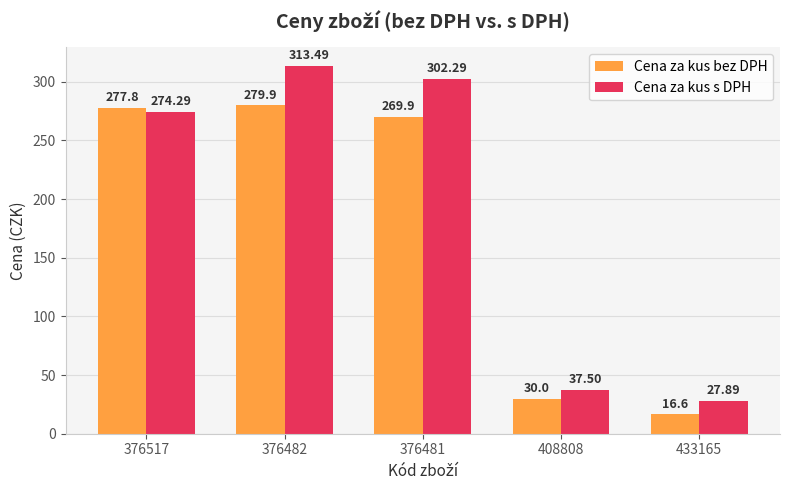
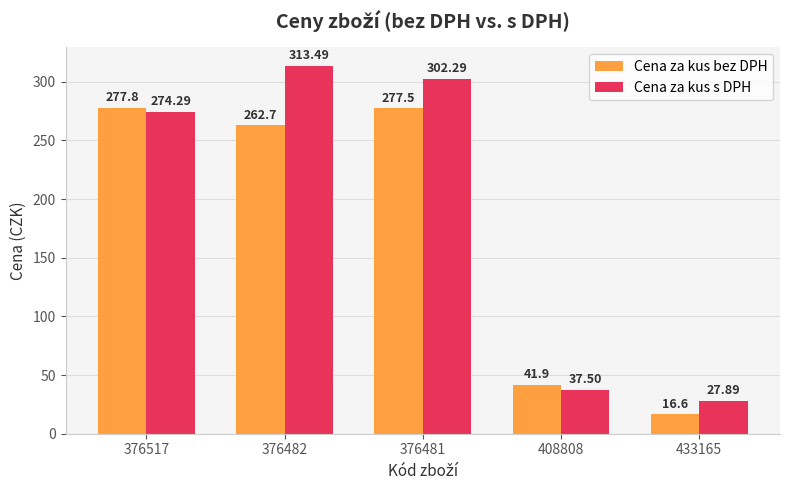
  {
    "Cena za kus bez DPH": {
      "376517": 277.8,
-     "376482": 279.9,
-     "376481": 269.9,
-     "408808": 30.0,
+     "376482": 262.7,
+     "376481": 277.5,
+     "408808": 41.9,
      "433165": 16.6
    },
    "Cena za kus s DPH": {
      "376517": 274.29,
      "376482": 313.49,
      "376481": 302.29,
      "408808": 37.50,
      "433165": 27.89
    }
  }
